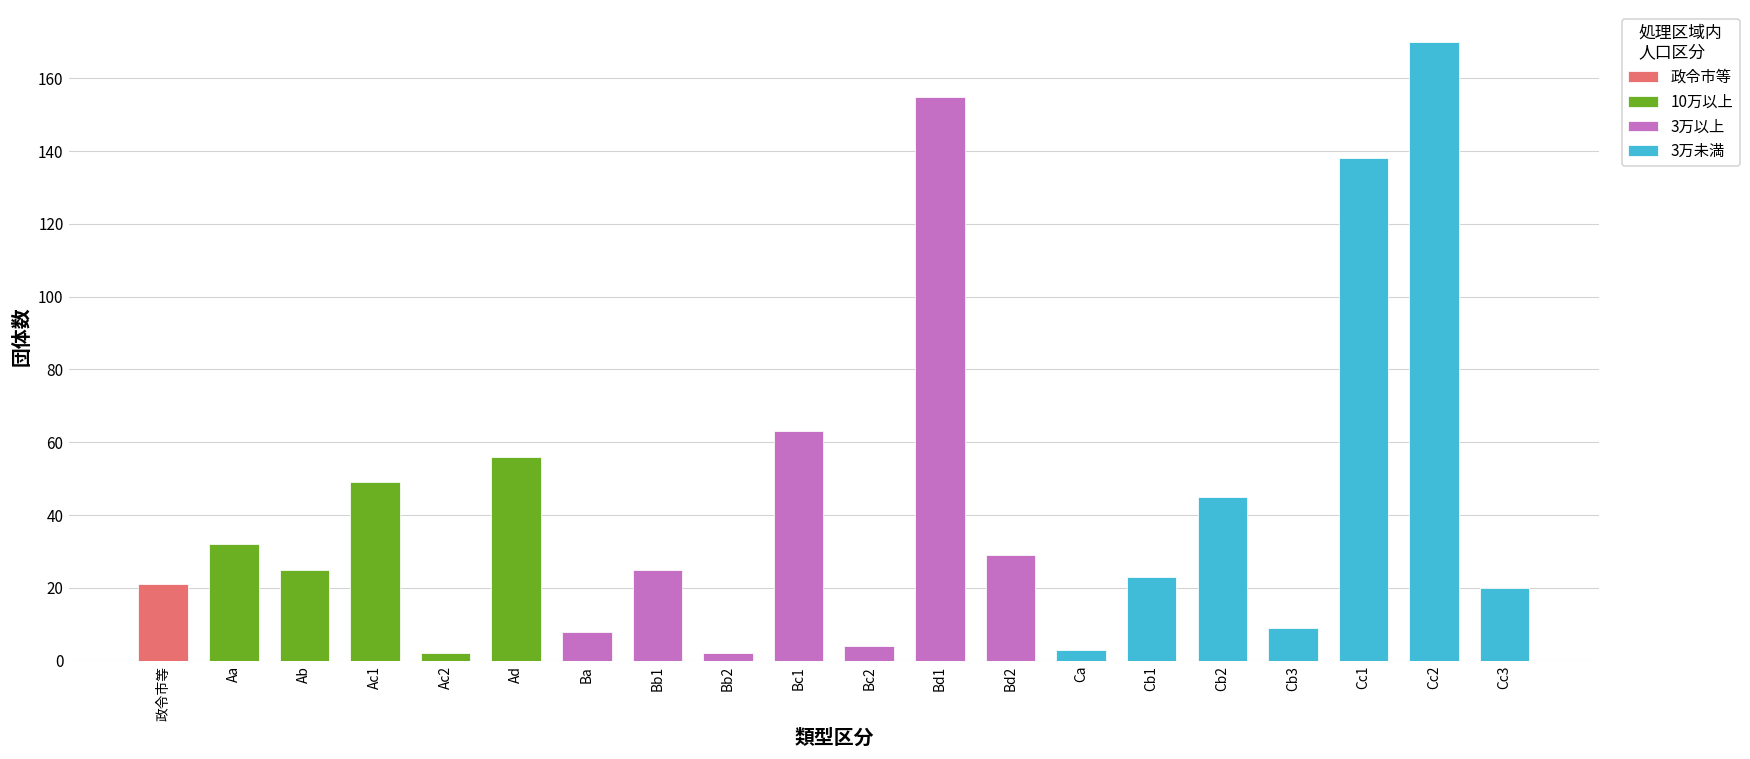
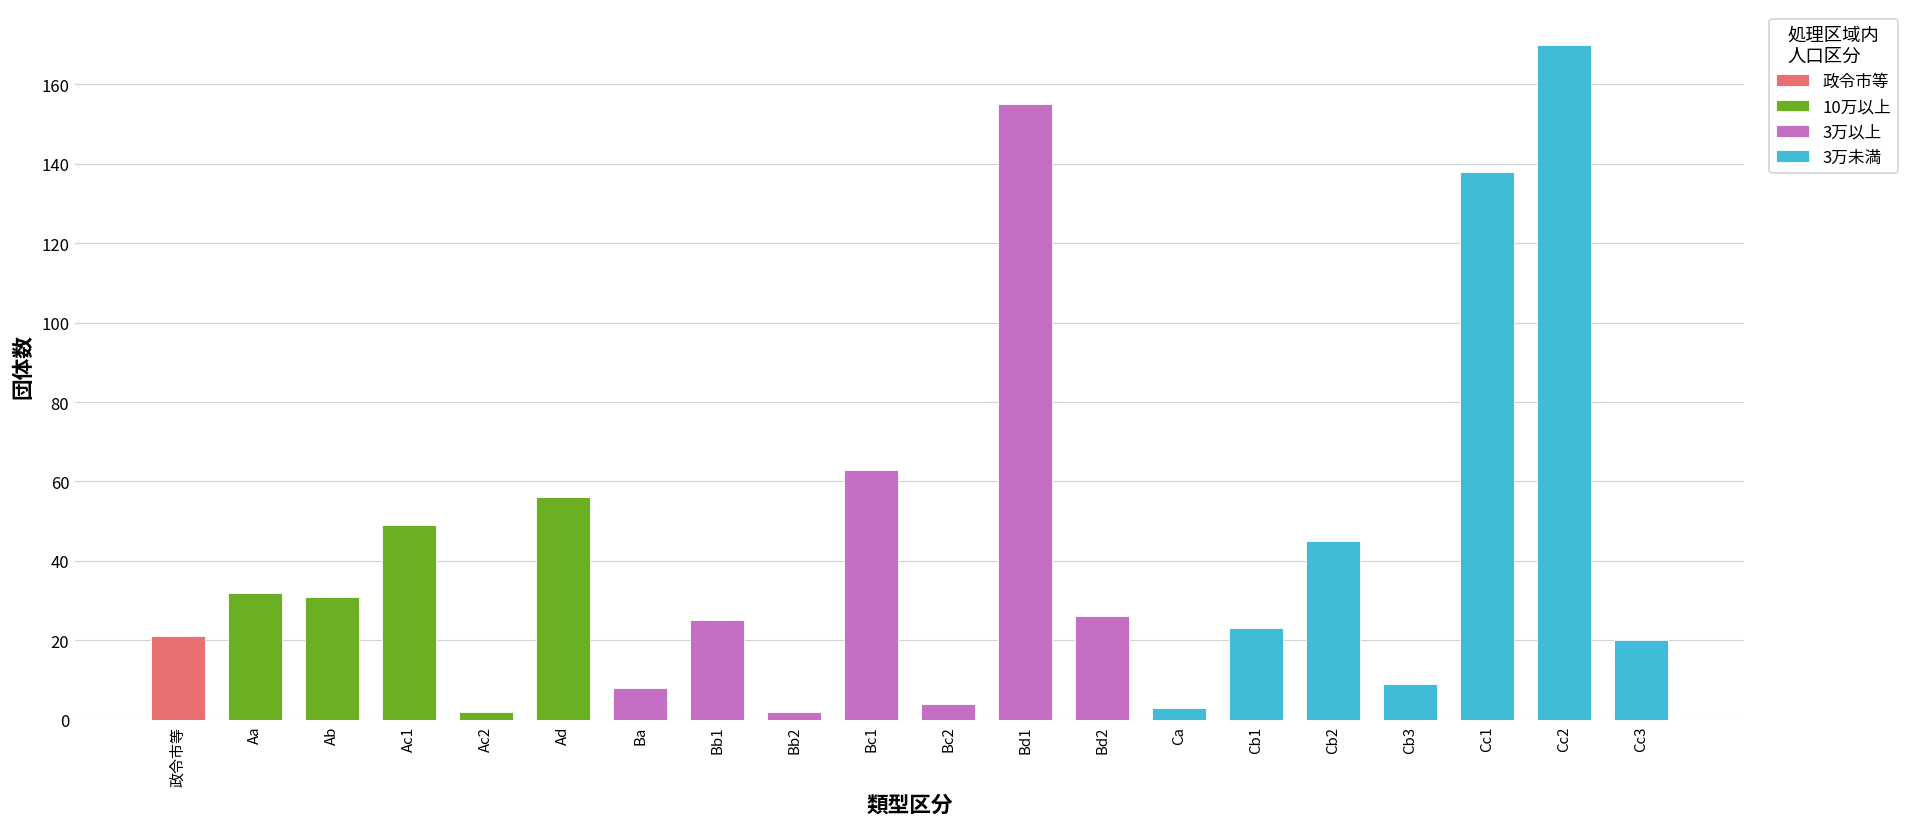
  {
    "政令市等": {
      "政令市等": 21
    },
    "10万以上": {
      "Aa": 32,
-     "Ab": 25,
+     "Ab": 31,
      "Ac1": 49,
      "Ac2": 2,
      "Ad": 56
    },
    "3万以上": {
      "Ba": 8,
      "Bb1": 25,
      "Bb2": 2,
      "Bc1": 63,
      "Bc2": 4,
      "Bd1": 155,
-     "Bd2": 29
+     "Bd2": 26
    },
    "3万未満": {
      "Ca": 3,
      "Cb1": 23,
      "Cb2": 45,
      "Cb3": 9,
      "Cc1": 138,
      "Cc2": 170,
      "Cc3": 20
    }
  }
